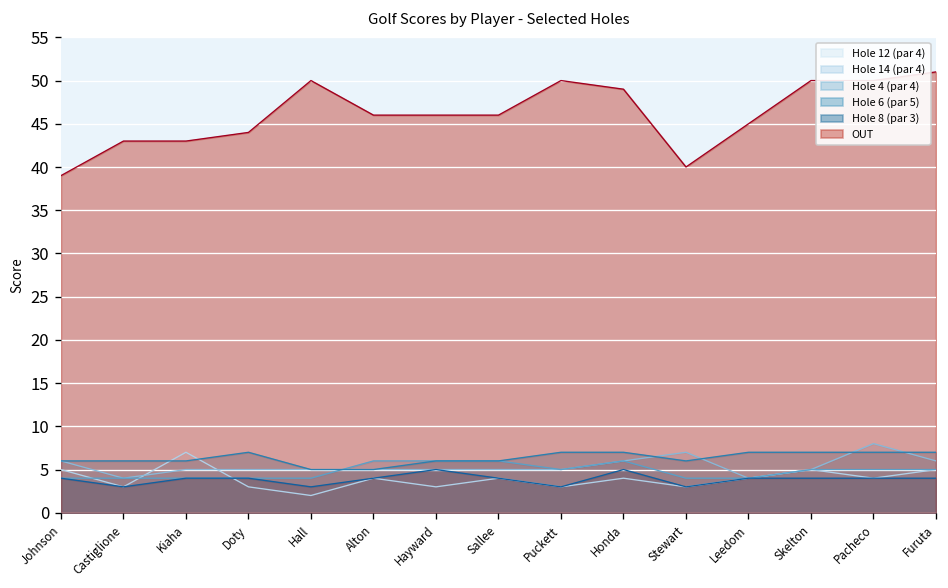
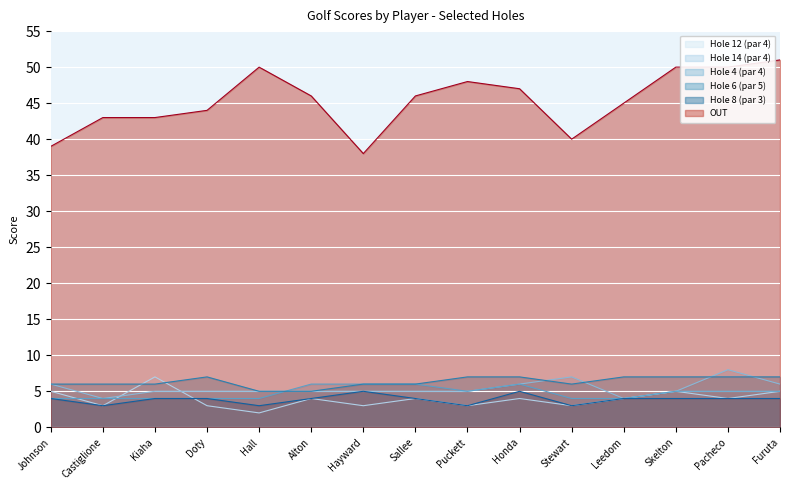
  {
    "OUT": {
      "Johnson": 39,
      "Castiglione": 43,
      "Kiaha": 43,
      "Doty": 44,
      "Hall": 50,
      "Alton": 46,
-     "Hayward": 46,
+     "Hayward": 38,
      "Sallee": 46,
-     "Puckett": 50,
-     "Honda": 49,
+     "Puckett": 48,
+     "Honda": 47,
      "Stewart": 40,
      "Leedom": 45,
      "Skelton": 50,
      "Furuta": 51
    }
  }
